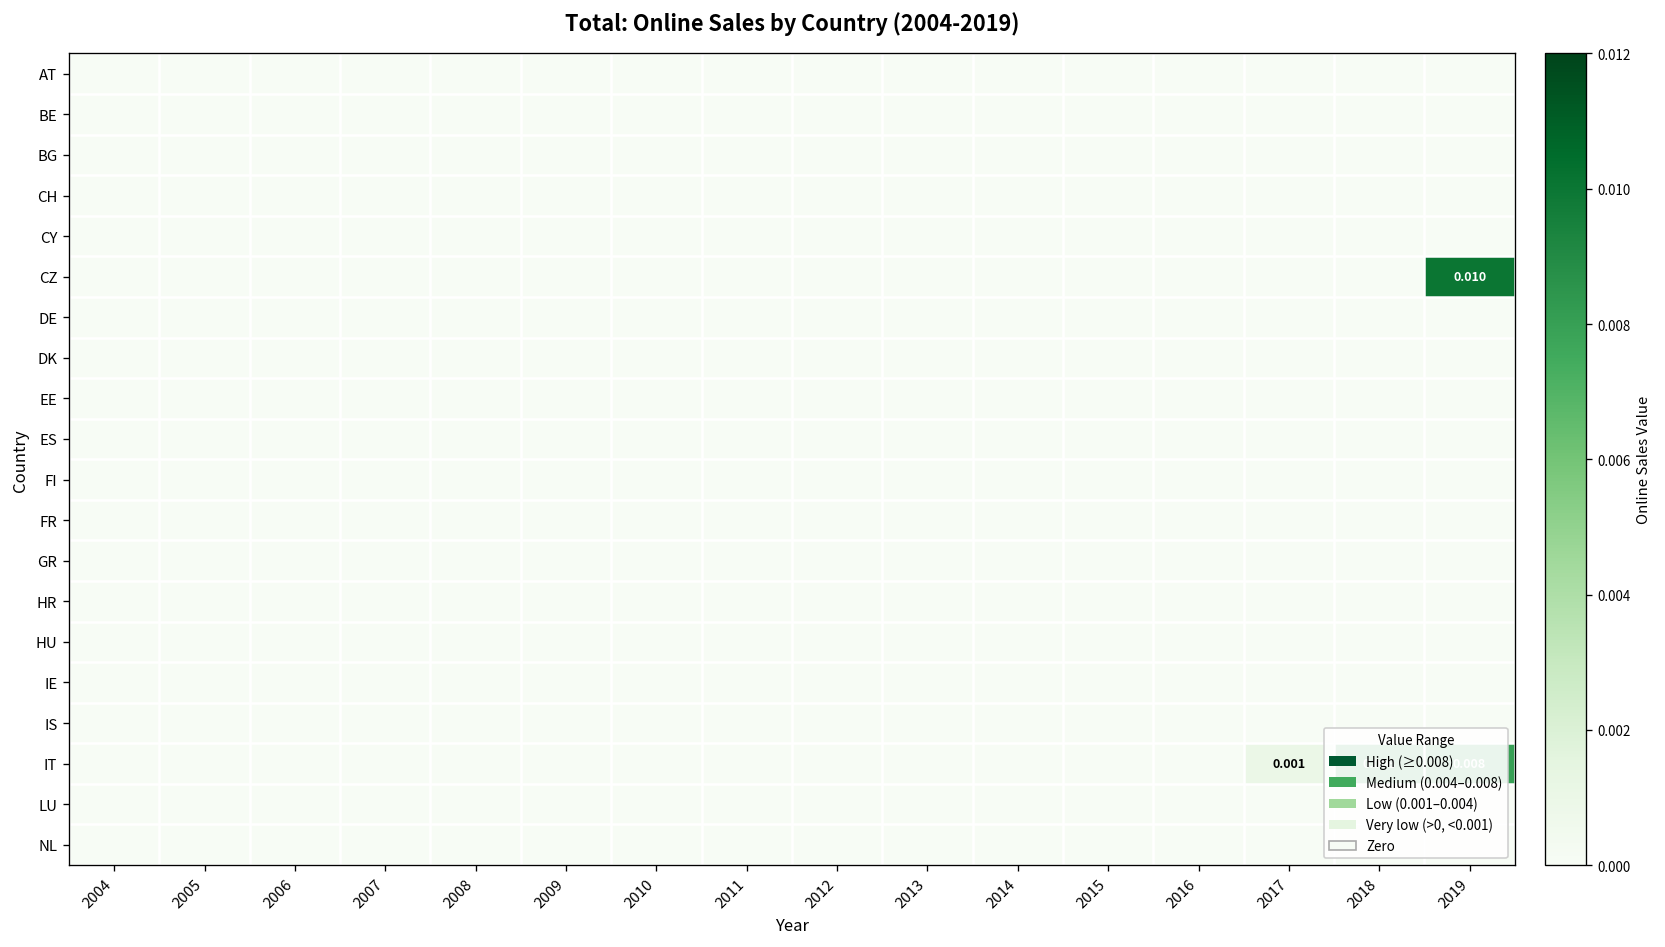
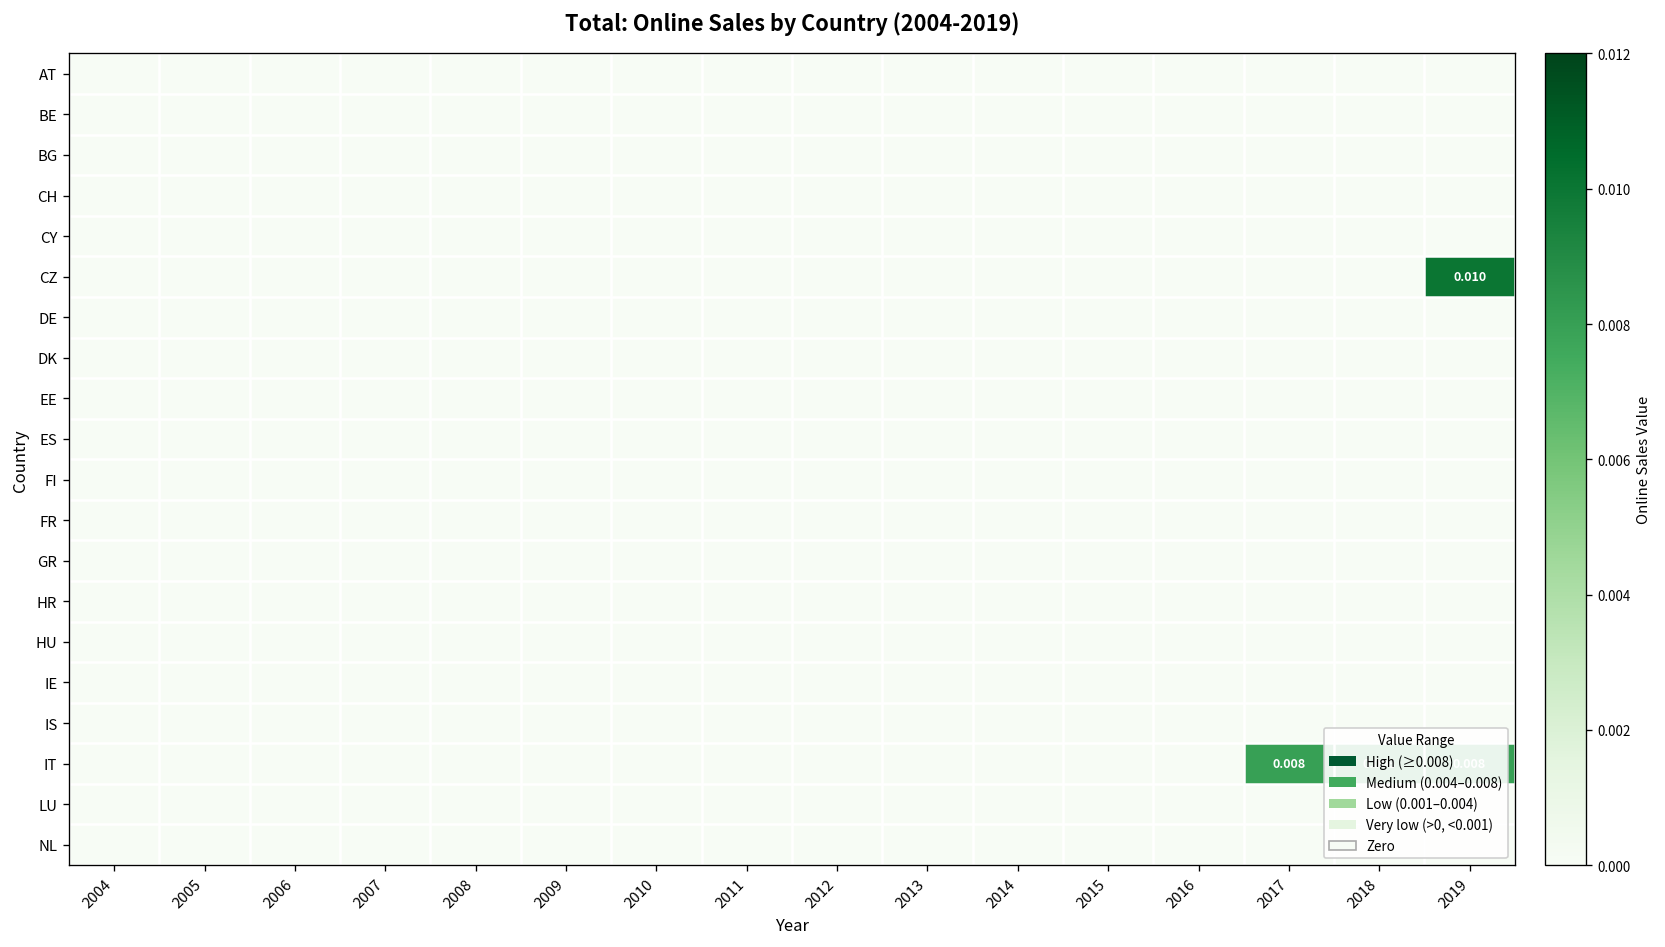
  {
    "CZ": {
      "2019": 0.010
    },
    "IT": {
-     "2017": 0.001
+     "2017": 0.008
    }
  }
